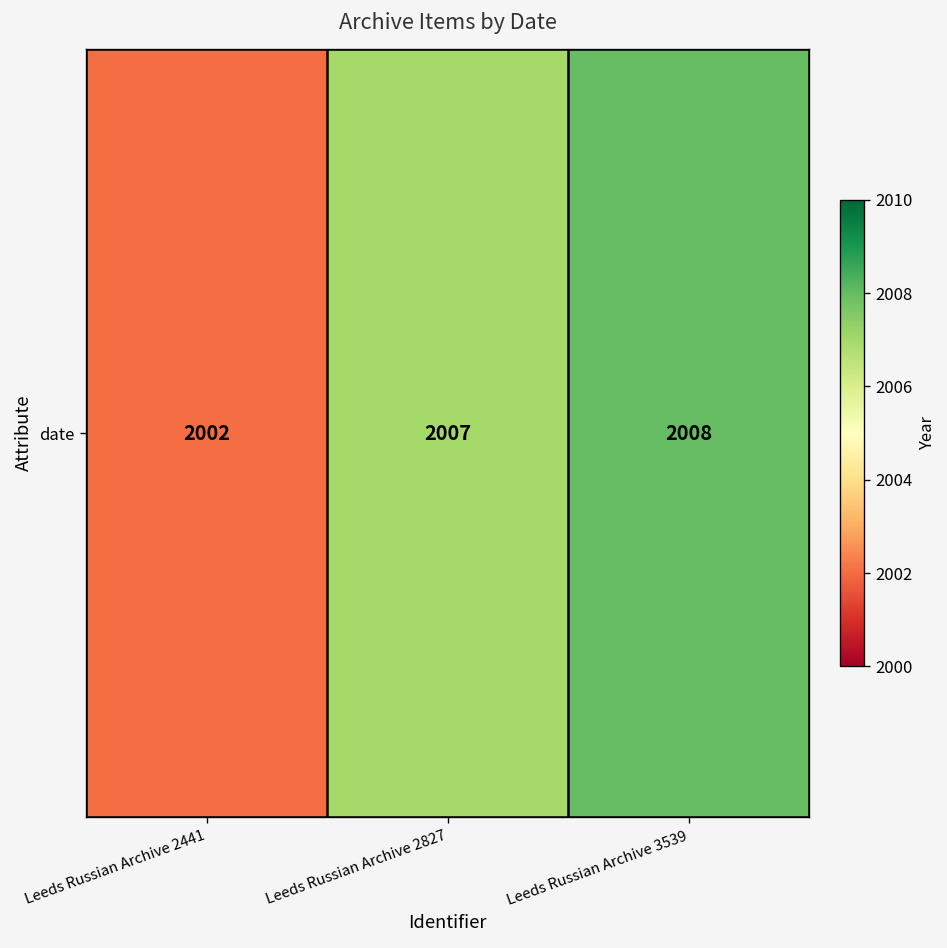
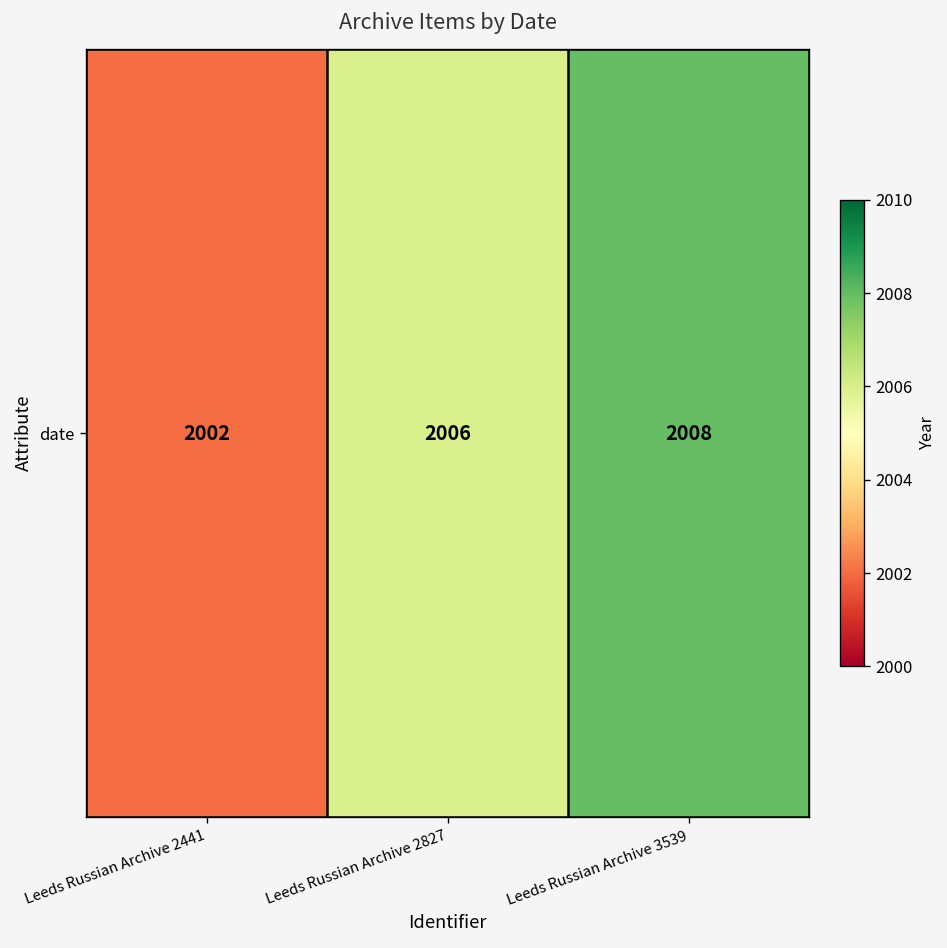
  {
    "date": {
      "Leeds Russian Archive 2441": 2002,
-     "Leeds Russian Archive 2827": 2007,
+     "Leeds Russian Archive 2827": 2006,
      "Leeds Russian Archive 3539": 2008
    }
  }
